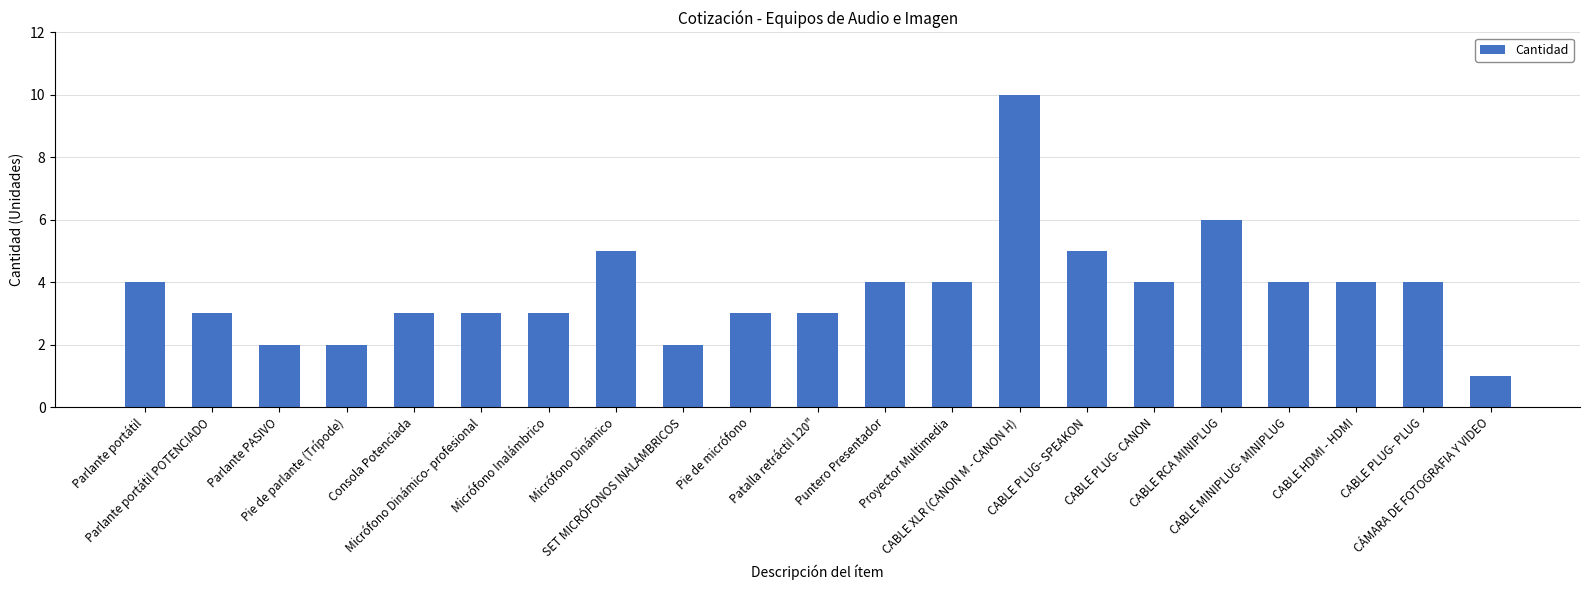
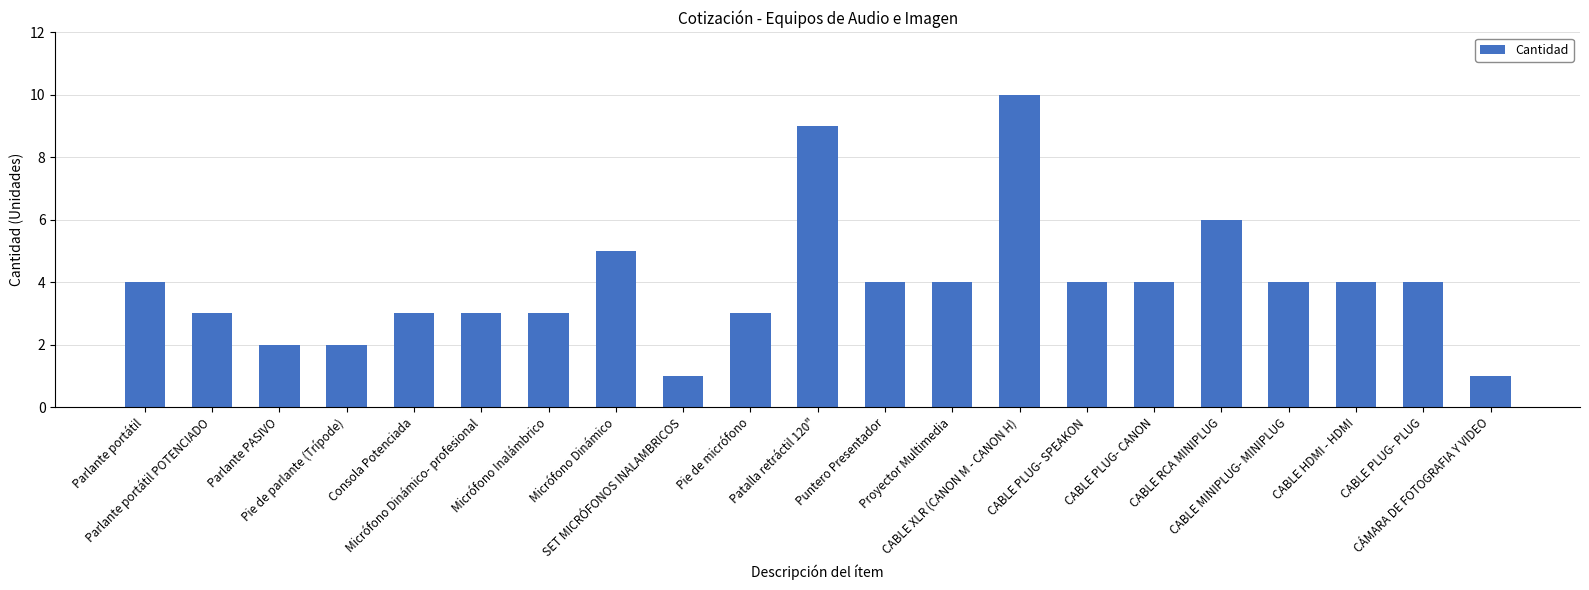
  {
    "Parlante portátil": 4,
    "Parlante portátil POTENCIADO": 3,
    "Parlante PASIVO": 2,
    "Pie de parlante (Trípode)": 2,
    "Consola Potenciada": 3,
    "Micrófono Dinámico- profesional": 3,
    "Micrófono Inalámbrico": 3,
    "Micrófono Dinámico": 5,
-   "SET MICRÓFONOS INALAMBRICOS": 2,
+   "SET MICRÓFONOS INALAMBRICOS": 1,
    "Pie de micrófono": 3,
-   "Patalla retráctil 120\"": 3,
+   "Patalla retráctil 120\"": 9,
    "Puntero Presentador": 4,
    "Proyector Multimedia": 4,
    "CABLE XLR (CANON M - CANON H)": 10,
-   "CABLE PLUG- SPEAKON": 5,
+   "CABLE PLUG- SPEAKON": 4,
    "CABLE PLUG- CANON": 4,
    "CABLE RCA MINIPLUG": 6,
    "CABLE MINIPLUG- MINIPLUG": 4,
    "CABLE HDMI - HDMI": 4,
    "CABLE PLUG- PLUG": 4,
    "CÁMARA DE FOTOGRAFIA Y VIDEO": 1
  }
